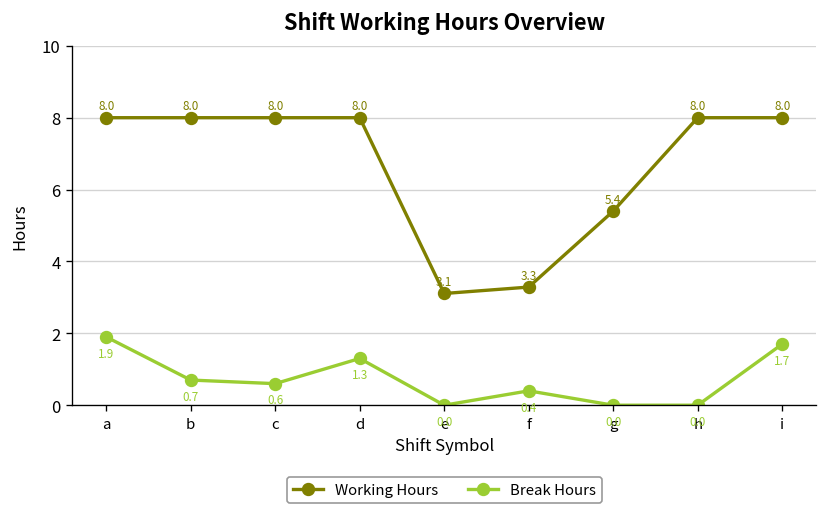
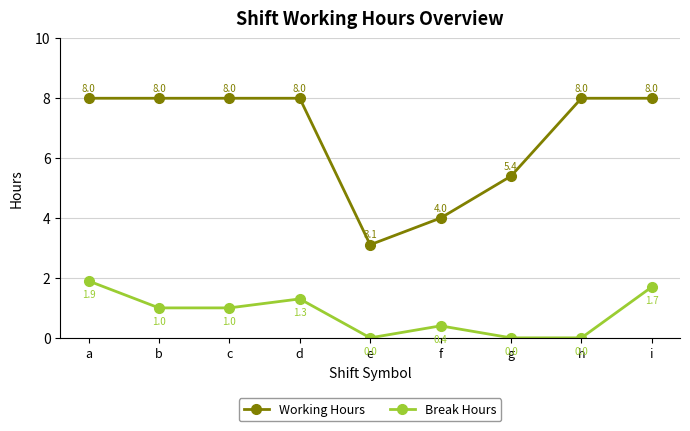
  {
    "Working Hours": {
      "a": 8.0,
      "b": 8.0,
      "c": 8.0,
      "d": 8.0,
      "e": 3.1,
-     "f": 3.3,
+     "f": 4.0,
      "g": 5.4,
      "h": 8.0,
      "i": 8.0
    },
    "Break Hours": {
      "a": 1.9,
-     "b": 0.7,
-     "c": 0.6,
+     "b": 1.0,
+     "c": 1.0,
      "d": 1.3,
      "e": 0.0,
      "f": 0.4,
      "g": 0.0,
      "h": 0.0,
      "i": 1.7
    }
  }
